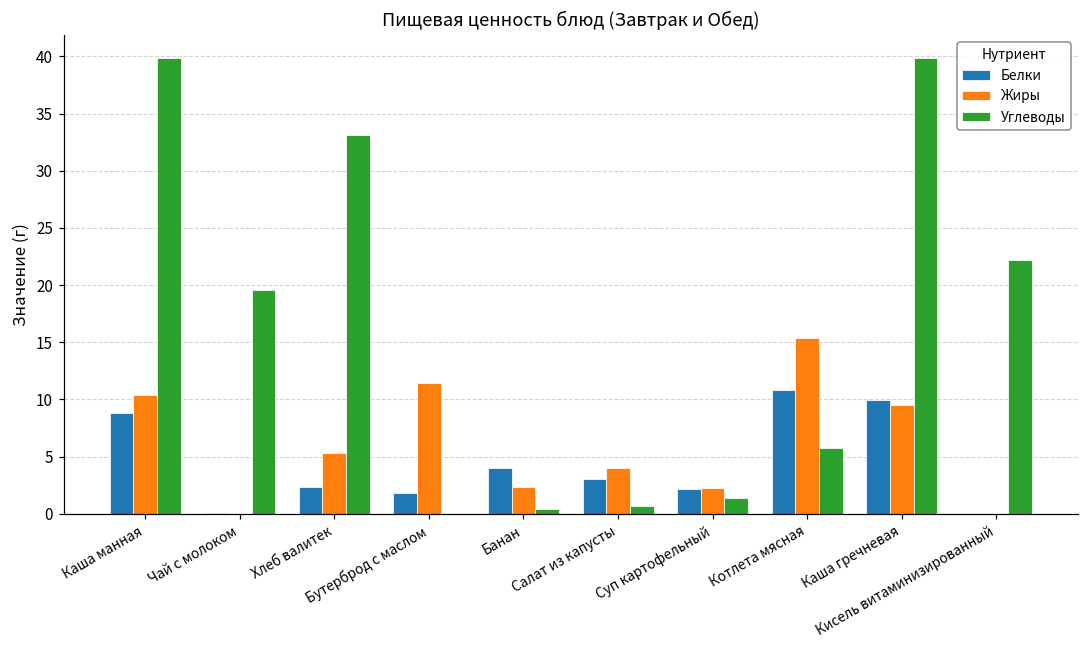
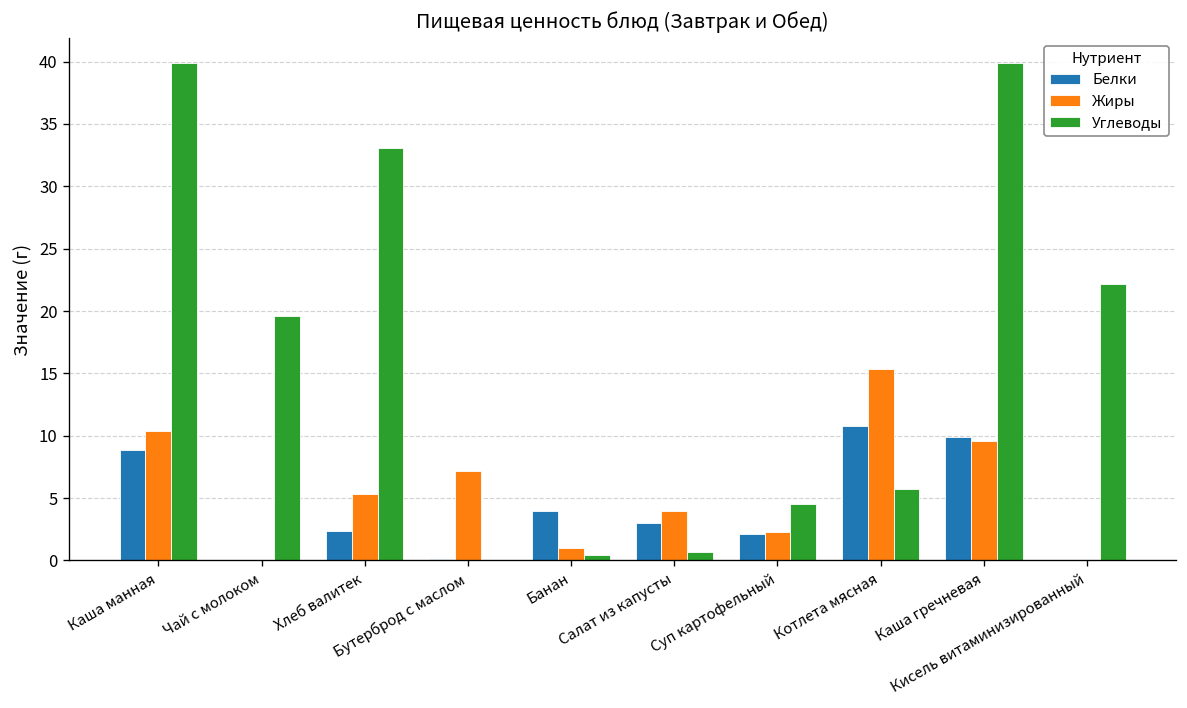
  {
    "Белки": {
      "Каша манная": 8.9,
      "Хлеб валитек": 2.4,
-     "Бутерброд с маслом": 1.8,
+     "Бутерброд с маслом": 0.1,
      "Банан": 4.0,
      "Салат из капусты": 3.0,
      "Суп картофельный": 2.2,
      "Котлета мясная": 10.8,
      "Каша гречневая": 9.9,
      "Кисель витаминизированный": 0.0
    },
    "Жиры": {
      "Каша манная": 10.4,
      "Чай с молоком": 0.0,
      "Хлеб валитек": 5.3,
-     "Бутерброд с маслом": 11.4,
-     "Банан": 2.3,
+     "Бутерброд с маслом": 7.2,
+     "Банан": 1.0,
      "Салат из капусты": 4.0,
      "Суп картофельный": 2.3,
      "Котлета мясная": 15.4,
      "Каша гречневая": 9.6,
      "Кисель витаминизированный": 0.0
    },
    "Углеводы": {
      "Каша манная": 39.9,
      "Чай с молоком": 19.6,
      "Хлеб валитек": 33.1,
      "Бутерброд с маслом": 0.0,
      "Банан": 0.4,
      "Салат из капусты": 0.7,
-     "Суп картофельный": 1.4,
+     "Суп картофельный": 4.5,
      "Котлета мясная": 5.7,
      "Каша гречневая": 39.9,
      "Кисель витаминизированный": 22.2
    }
  }
